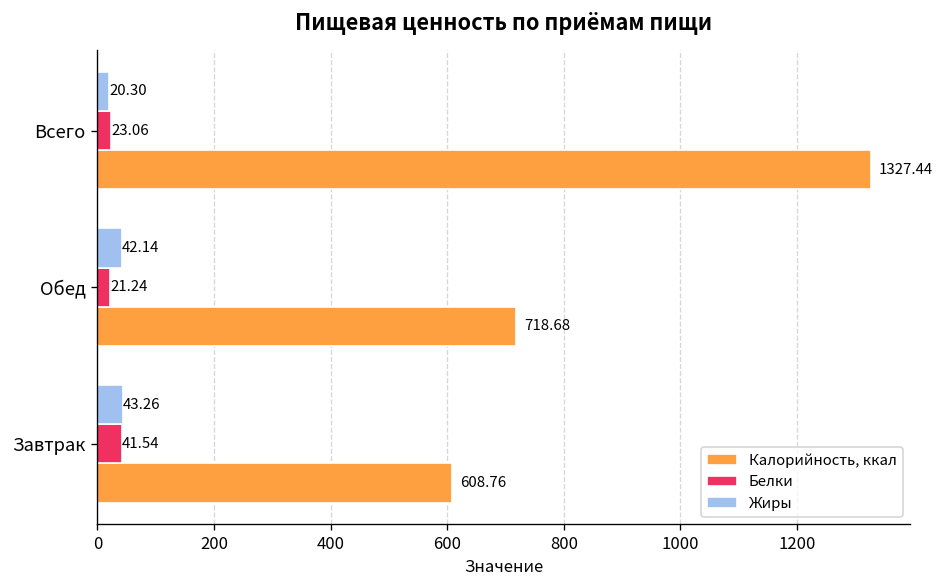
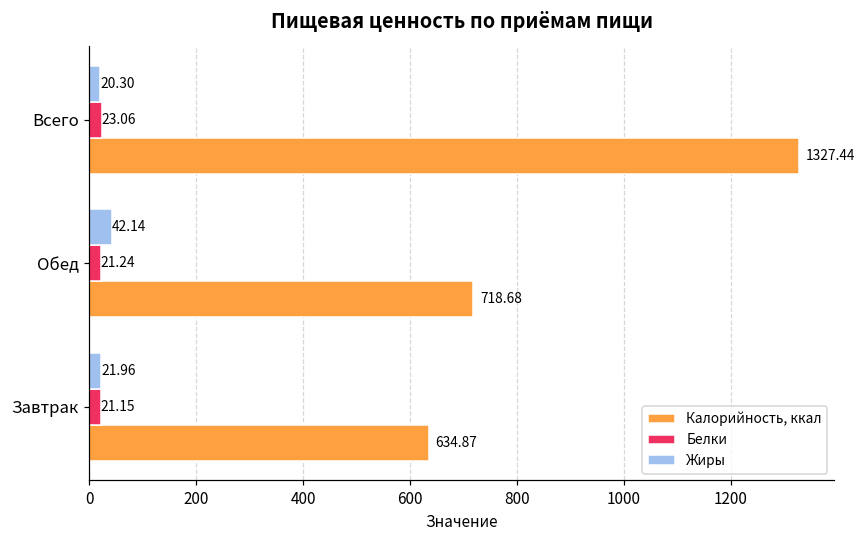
  {
    "Калорийность, ккал": {
      "Всего": 1327.44,
      "Обед": 718.68,
-     "Завтрак": 608.76
+     "Завтрак": 634.87
    },
    "Белки": {
      "Всего": 23.06,
      "Обед": 21.24,
-     "Завтрак": 41.54
+     "Завтрак": 21.15
    },
    "Жиры": {
      "Всего": 20.30,
      "Обед": 42.14,
-     "Завтрак": 43.26
+     "Завтрак": 21.96
    }
  }
